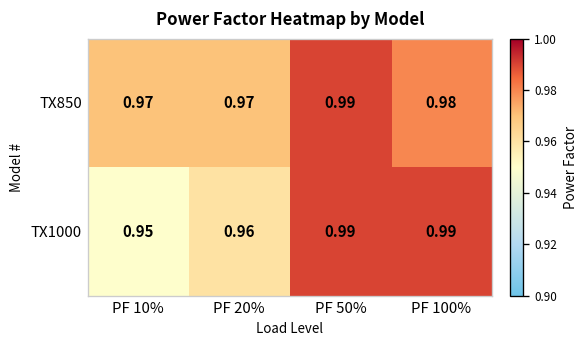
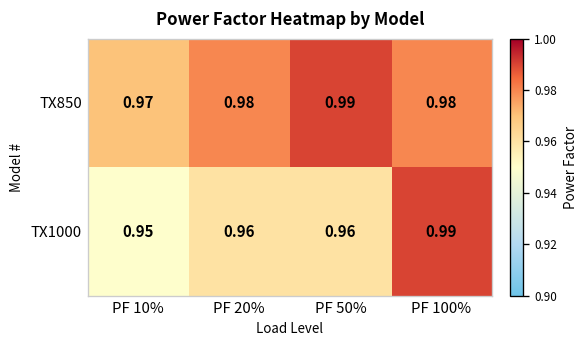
  {
    "TX850": {
      "PF 10%": 0.97,
-     "PF 20%": 0.97,
+     "PF 20%": 0.98,
      "PF 50%": 0.99,
      "PF 100%": 0.98
    },
    "TX1000": {
      "PF 10%": 0.95,
      "PF 20%": 0.96,
-     "PF 50%": 0.99,
+     "PF 50%": 0.96,
      "PF 100%": 0.99
    }
  }
